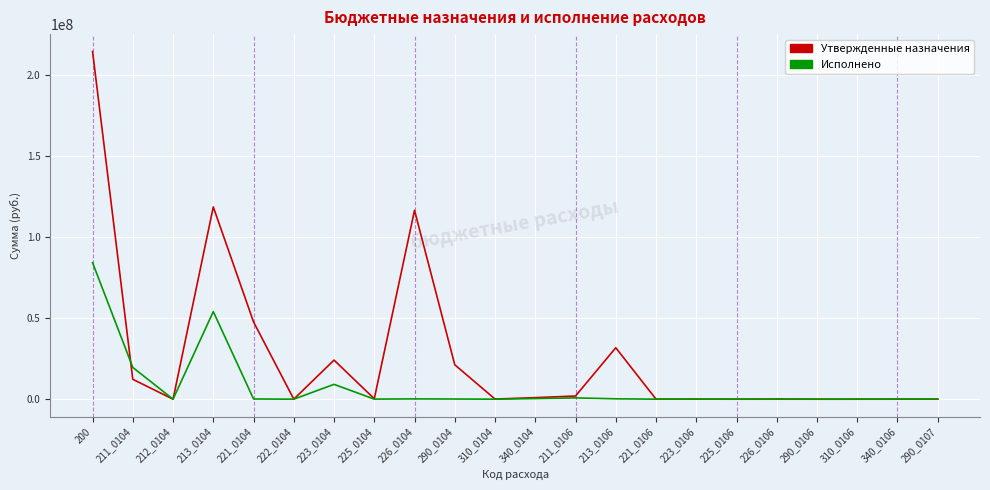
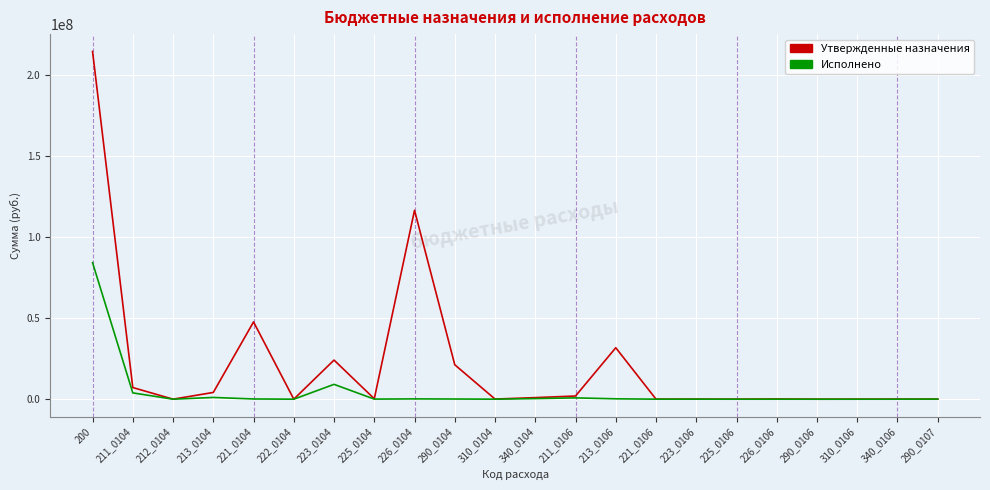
  {
    "Утвержденные назначения": {
      "200": 214000000,
-     "211_0104": 12000000,
-     "213_0104": 119000000,
+     "211_0104": 7000000,
+     "213_0104": 4000000,
      "221_0104": 48000000,
      "223_0104": 24000000,
      "226_0104": 117000000,
      "290_0104": 21000000,
      "213_0106": 32000000
    },
    "Исполнено": {
      "200": 84000000,
-     "211_0104": 20000000,
-     "213_0104": 54000000,
+     "211_0104": 4000000,
+     "213_0104": 1000000,
      "221_0104": 0,
      "223_0104": 9000000,
      "226_0104": 0,
      "290_0104": 0,
      "213_0106": 0
    }
  }
